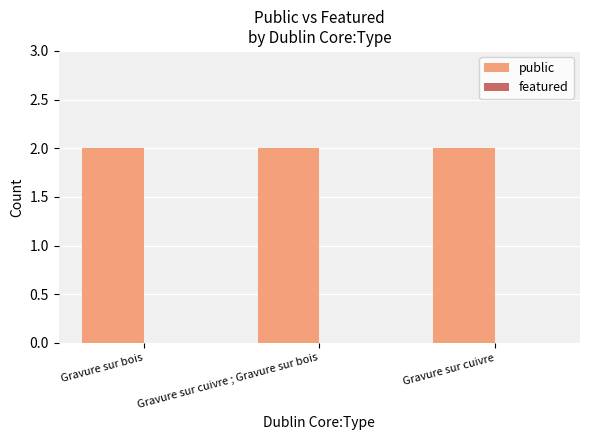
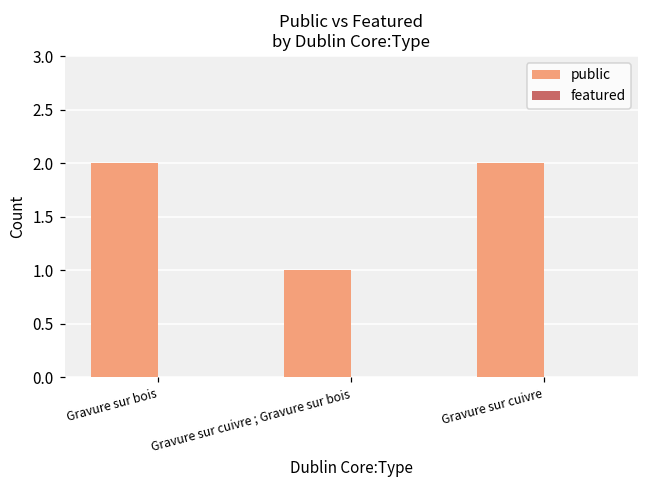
  {
    "public": {
      "Gravure sur bois": 2,
-     "Gravure sur cuivre ; Gravure sur bois": 2,
+     "Gravure sur cuivre ; Gravure sur bois": 1,
      "Gravure sur cuivre": 2
    },
    "featured": {
      "Gravure sur bois": 0,
      "Gravure sur cuivre ; Gravure sur bois": 0,
      "Gravure sur cuivre": 0
    }
  }
